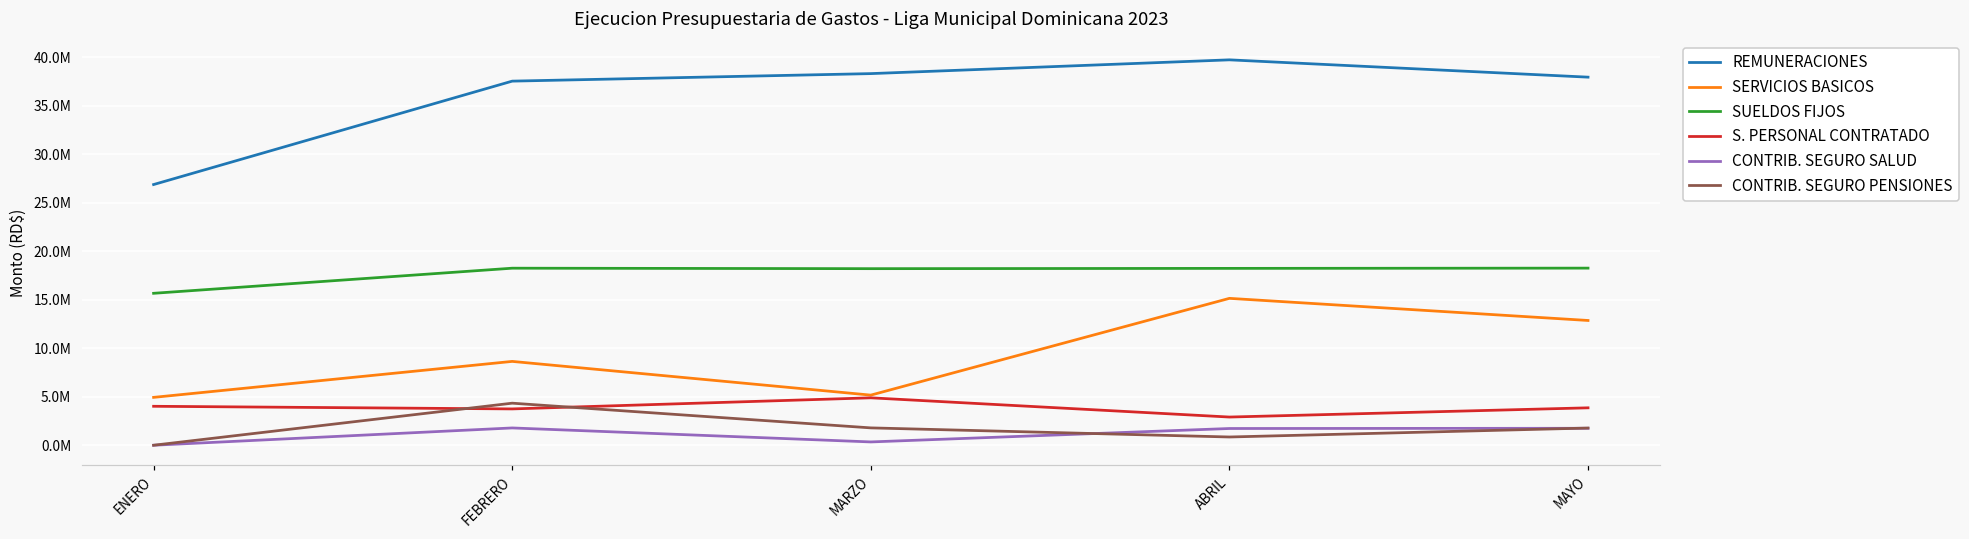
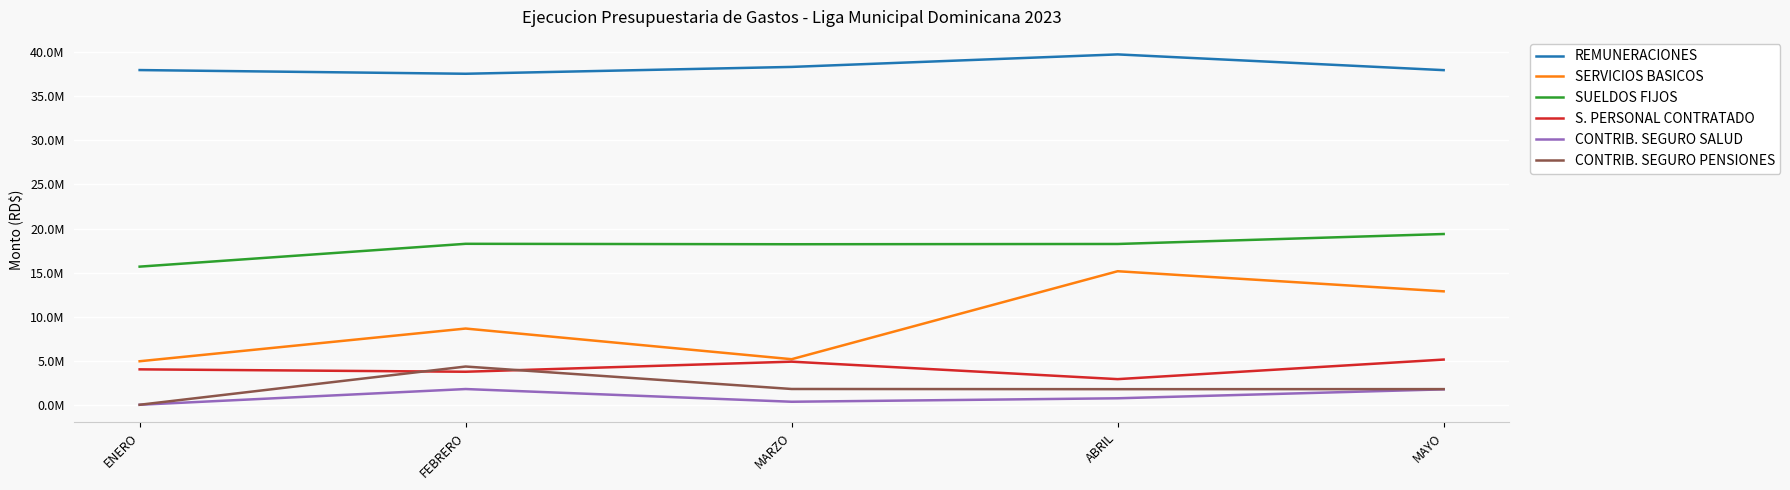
  {
    "REMUNERACIONES": {
-     "ENERO": 27000000,
+     "ENERO": 38000000,
      "FEBRERO": 38000000,
      "MARZO": 38000000,
      "ABRIL": 40000000,
      "MAYO": 38000000
    },
    "SERVICIOS BASICOS": {
      "ENERO": 5000000,
      "FEBRERO": 9000000,
      "ABRIL": 15000000,
      "MAYO": 13000000
    },
    "SUELDOS FIJOS": {
      "ENERO": 16000000,
      "FEBRERO": 18000000,
      "MARZO": 18000000,
      "ABRIL": 18000000,
-     "MAYO": 18000000
+     "MAYO": 19000000
    },
    "S. PERSONAL CONTRATADO": {
      "ENERO": 4000000,
      "FEBRERO": 4000000,
      "ABRIL": 3000000,
-     "MAYO": 4000000
+     "MAYO": 5000000
    },
    "CONTRIB. SEGURO SALUD": {
      "FEBRERO": 2000000,
      "MARZO": 0,
-     "ABRIL": 2000000
+     "ABRIL": 1000000
    },
    "CONTRIB. SEGURO PENSIONES": {
      "FEBRERO": 4000000,
      "MARZO": 2000000,
-     "ABRIL": 1000000
+     "ABRIL": 2000000
    }
  }
